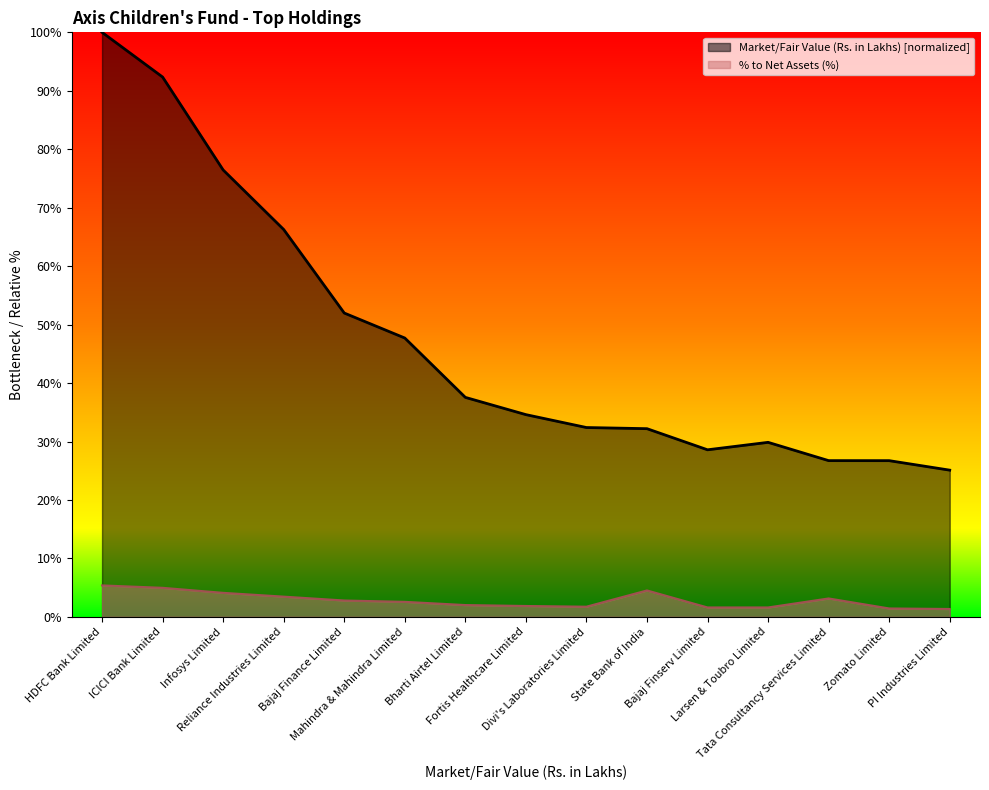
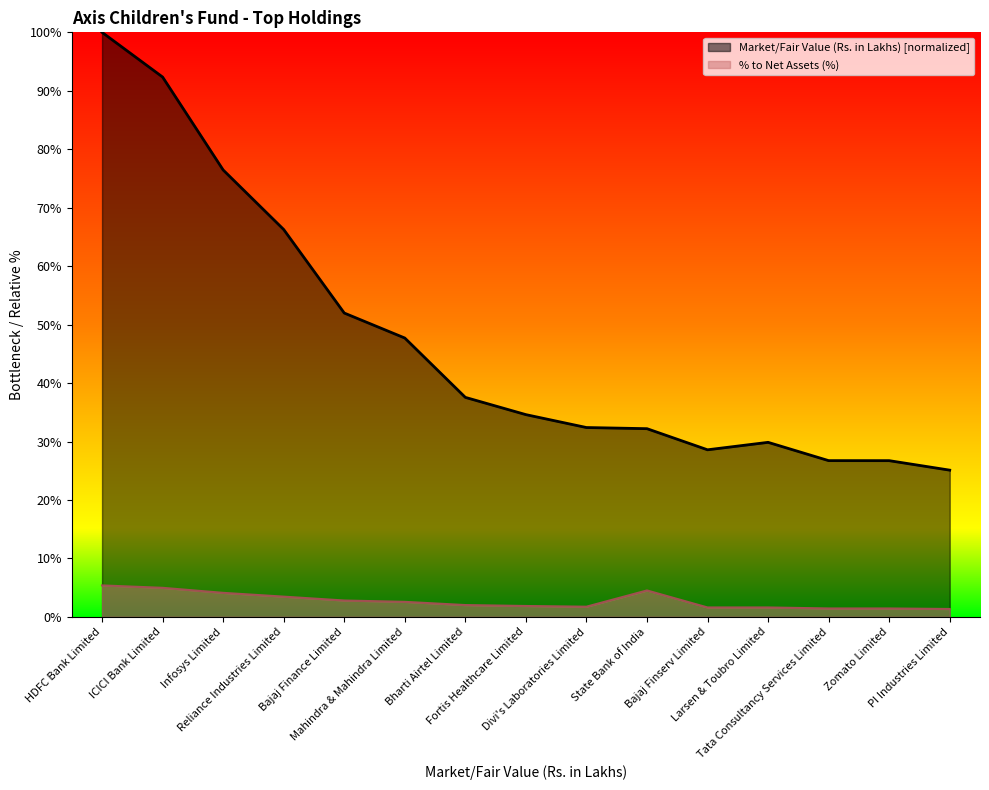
  {
    "Market/Fair Value (Rs. in Lakhs) [normalized]": {
      "HDFC Bank Limited": "100%",
      "ICICI Bank Limited": "92%",
      "Infosys Limited": "76%",
      "Reliance Industries Limited": "66%",
      "Bajaj Finance Limited": "52%",
      "Mahindra & Mahindra Limited": "48%",
      "Bharti Airtel Limited": "38%",
      "Fortis Healthcare Limited": "35%",
      "Divi's Laboratories Limited": "32%",
      "State Bank of India": "32%",
      "Bajaj Finserv Limited": "29%",
      "Larsen & Toubro Limited": "30%",
      "Tata Consultancy Services Limited": "27%",
      "Zomato Limited": "27%",
      "PI Industries Limited": "25%"
    },
    "% to Net Assets (%)": {
      "HDFC Bank Limited": "5%",
      "ICICI Bank Limited": "5%",
      "Infosys Limited": "4%",
      "Reliance Industries Limited": "3%",
      "Bajaj Finance Limited": "3%",
      "Mahindra & Mahindra Limited": "3%",
      "Bharti Airtel Limited": "2%",
      "Fortis Healthcare Limited": "2%",
      "Divi's Laboratories Limited": "2%",
      "State Bank of India": "5%",
      "Bajaj Finserv Limited": "2%",
      "Larsen & Toubro Limited": "2%",
-     "Tata Consultancy Services Limited": "3%",
+     "Tata Consultancy Services Limited": "1%",
      "Zomato Limited": "1%",
      "PI Industries Limited": "1%"
    }
  }
